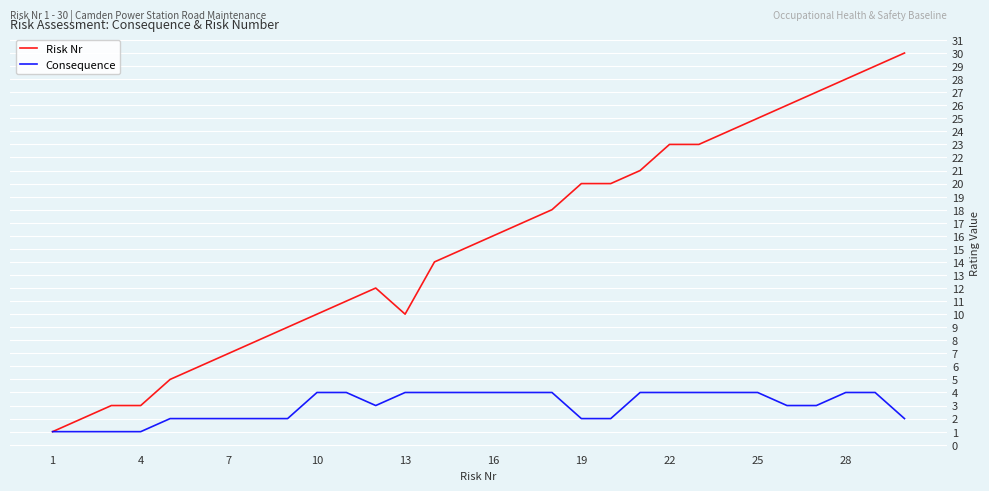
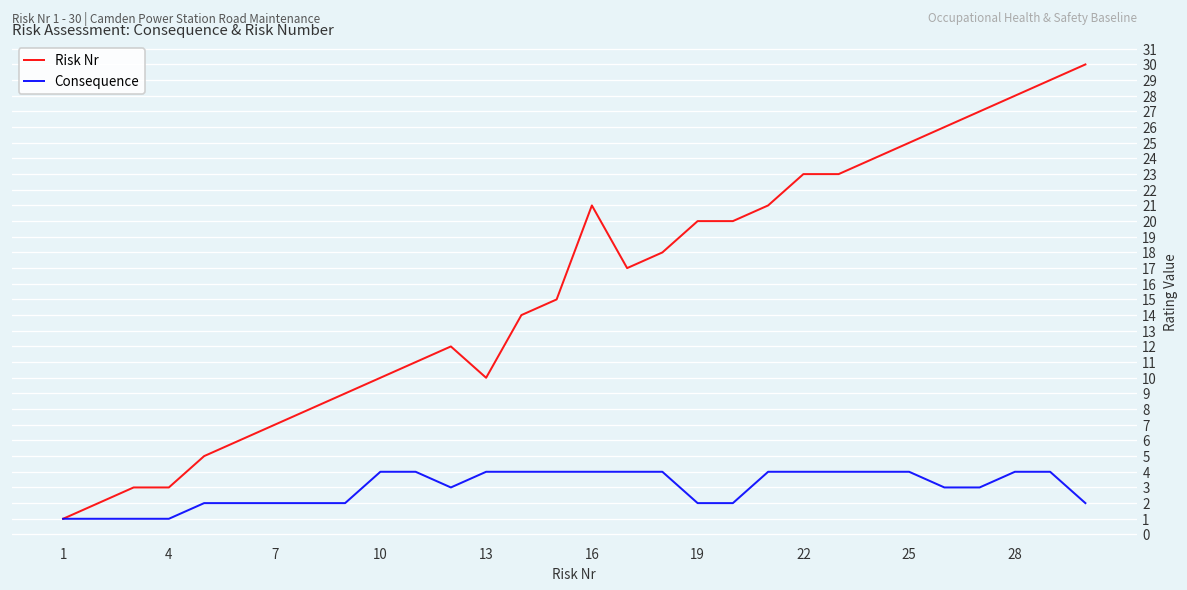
  {
    "Risk Nr": {
      "4": 3,
      "7": 7,
      "10": 10,
      "13": 10,
-     "16": 16,
+     "16": 21,
      "19": 20,
      "22": 23,
      "25": 25,
      "28": 28
    },
    "Consequence": {
      "4": 1,
      "7": 2,
      "10": 4,
      "13": 4,
      "16": 4,
      "19": 2,
      "22": 4,
      "25": 4,
      "28": 4
    }
  }
